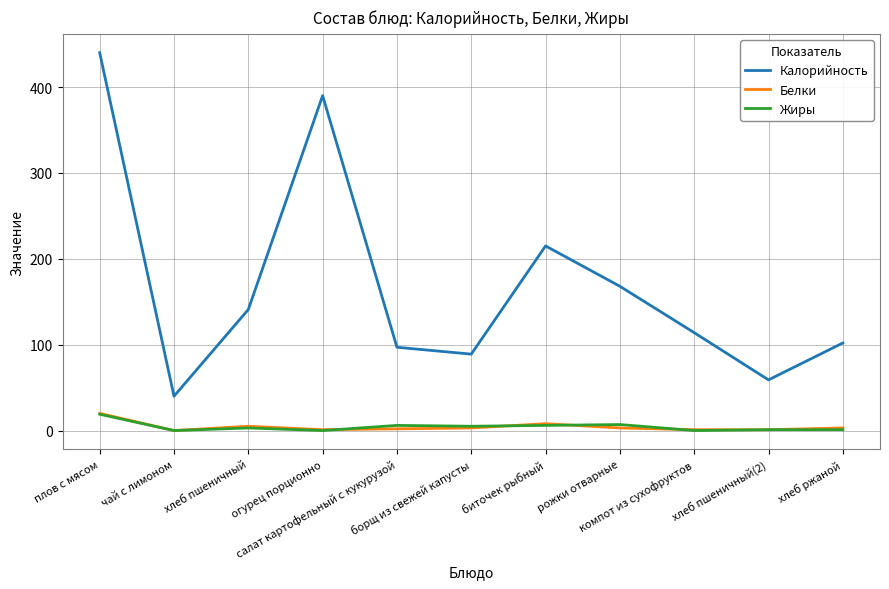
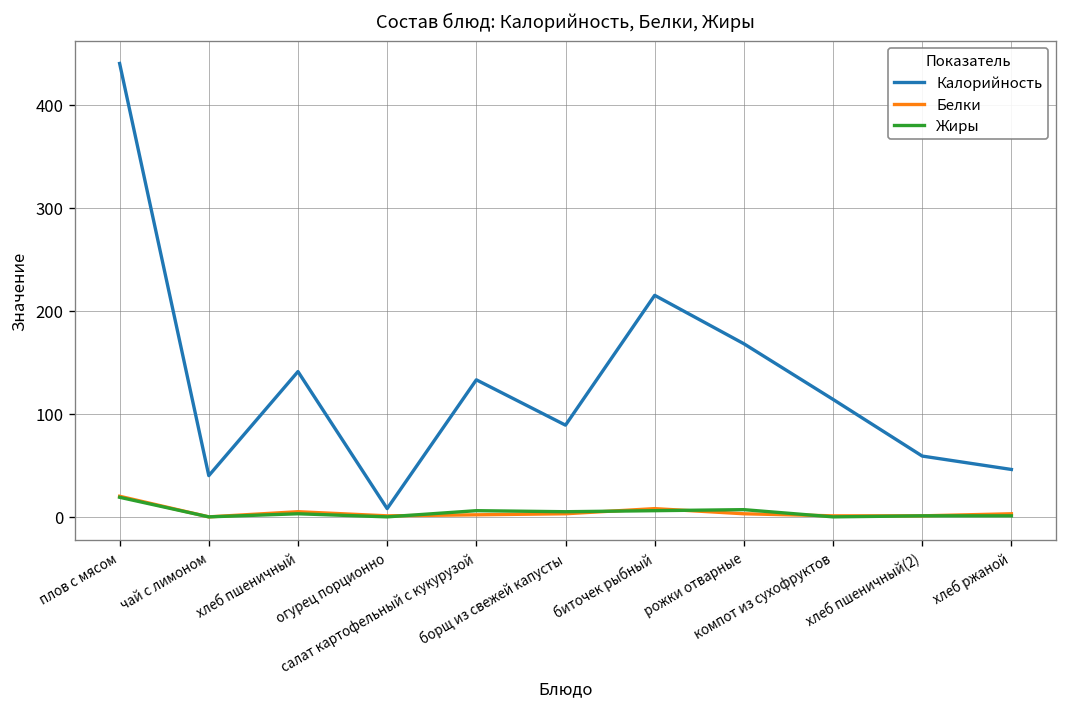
  {
    "Калорийность": {
      "плов с мясом": 440,
      "чай с лимоном": 40,
      "хлеб пшеничный": 140,
-     "огурец порционно": 390,
-     "салат картофельный с кукурузой": 100,
+     "огурец порционно": 10,
+     "салат картофельный с кукурузой": 130,
      "борщ из свежей капусты": 90,
      "биточек рыбный": 220,
      "рожки отварные": 170,
      "компот из сухофруктов": 110,
      "хлеб пшеничный(2)": 60,
-     "хлеб ржаной": 100
+     "хлеб ржаной": 50
    },
    "Белки": {
      "салат картофельный с кукурузой": 0,
      "рожки отварные": 0
    },
    "Жиры": {
      "салат картофельный с кукурузой": 10,
      "рожки отварные": 10
    }
  }
